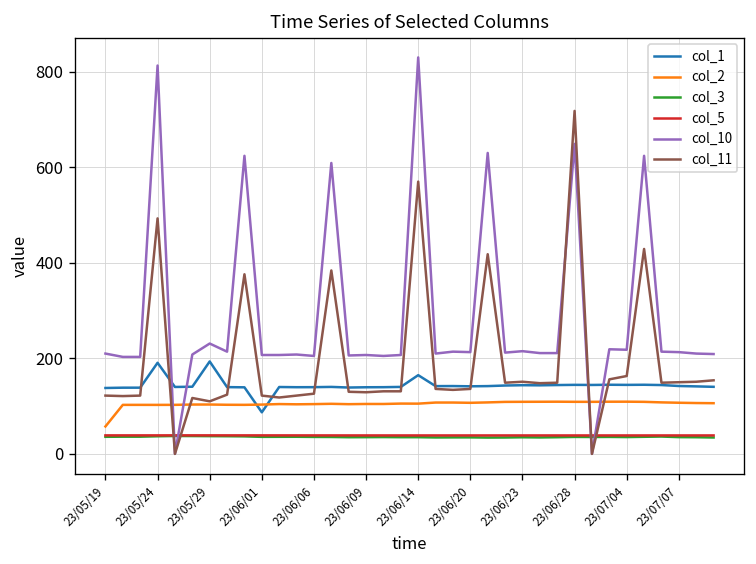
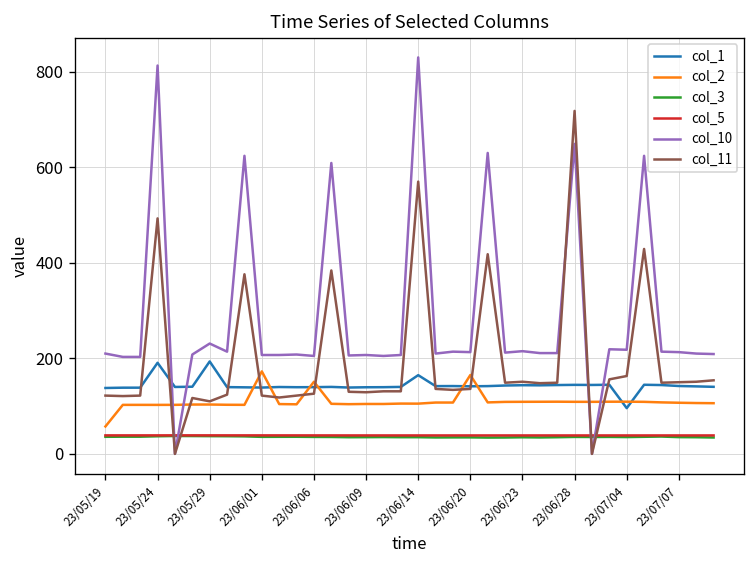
  {
    "col_1": {
      "23/05/19": 140,
      "23/05/24": 190,
      "23/05/29": 190,
-     "23/06/01": 90,
+     "23/06/01": 140,
      "23/06/06": 140,
      "23/06/09": 140,
      "23/06/14": 160,
      "23/06/23": 140,
      "23/06/28": 140,
-     "23/07/04": 140,
+     "23/07/04": 100,
      "23/07/07": 140
    },
    "col_2": {
      "23/05/19": 60,
      "23/05/24": 100,
      "23/05/29": 100,
-     "23/06/01": 100,
-     "23/06/06": 100,
+     "23/06/01": 170,
+     "23/06/06": 150,
      "23/06/09": 100,
      "23/06/14": 110,
-     "23/06/20": 110,
+     "23/06/20": 170,
      "23/06/23": 110,
      "23/06/28": 110,
      "23/07/04": 110,
      "23/07/07": 110
    },
    "col_10": {
      "23/05/19": 210,
      "23/05/24": 810,
      "23/05/29": 230,
      "23/06/01": 210,
      "23/06/06": 210,
      "23/06/09": 210,
      "23/06/14": 830,
      "23/06/20": 210,
      "23/06/23": 220,
      "23/06/28": 650,
      "23/07/04": 220,
      "23/07/07": 210
    },
    "col_11": {
      "23/05/19": 120,
      "23/05/24": 490,
      "23/05/29": 110,
      "23/06/01": 120,
      "23/06/06": 130,
      "23/06/09": 130,
      "23/06/14": 570,
      "23/06/23": 150,
      "23/06/28": 720,
      "23/07/04": 160,
      "23/07/07": 150
    }
  }
